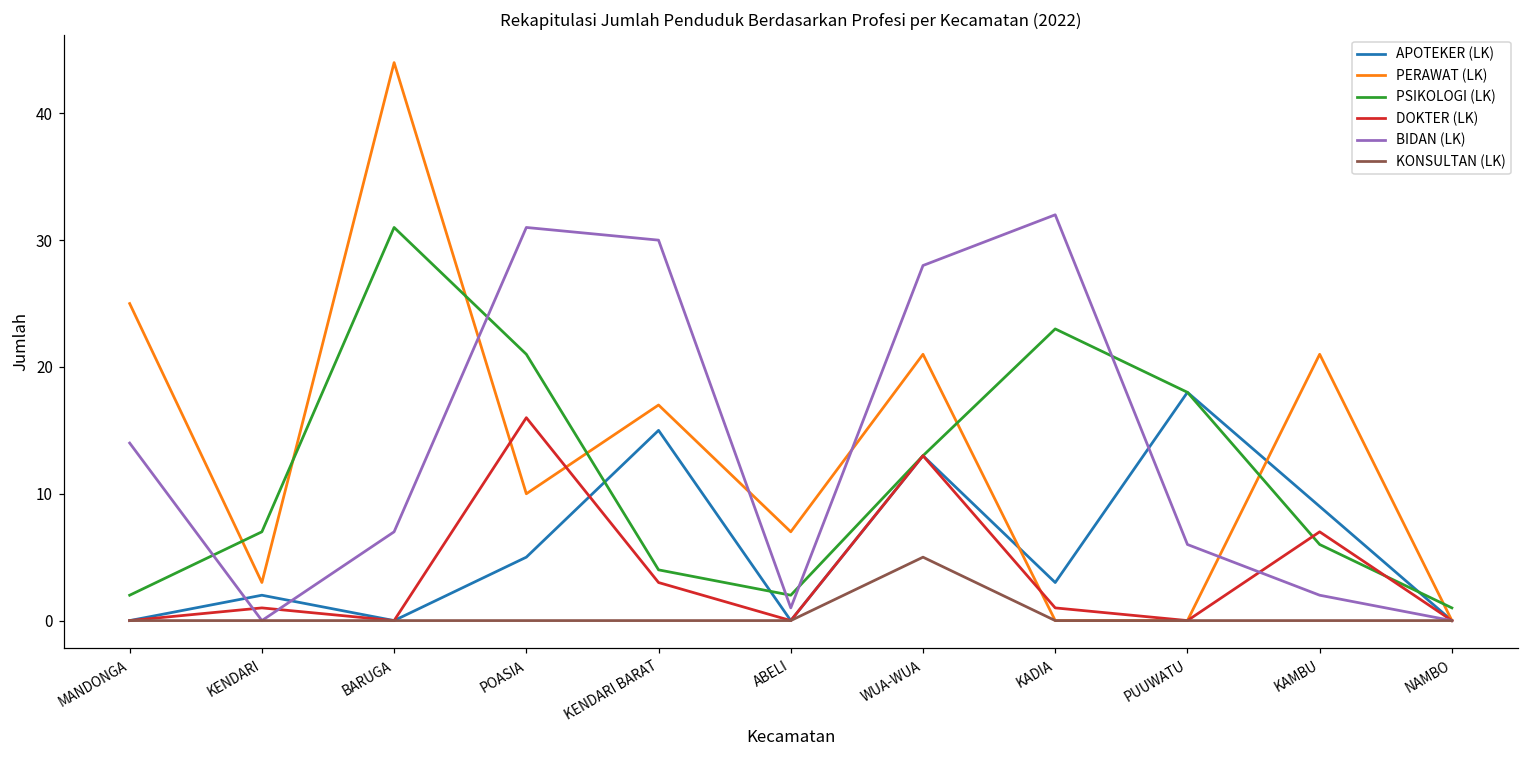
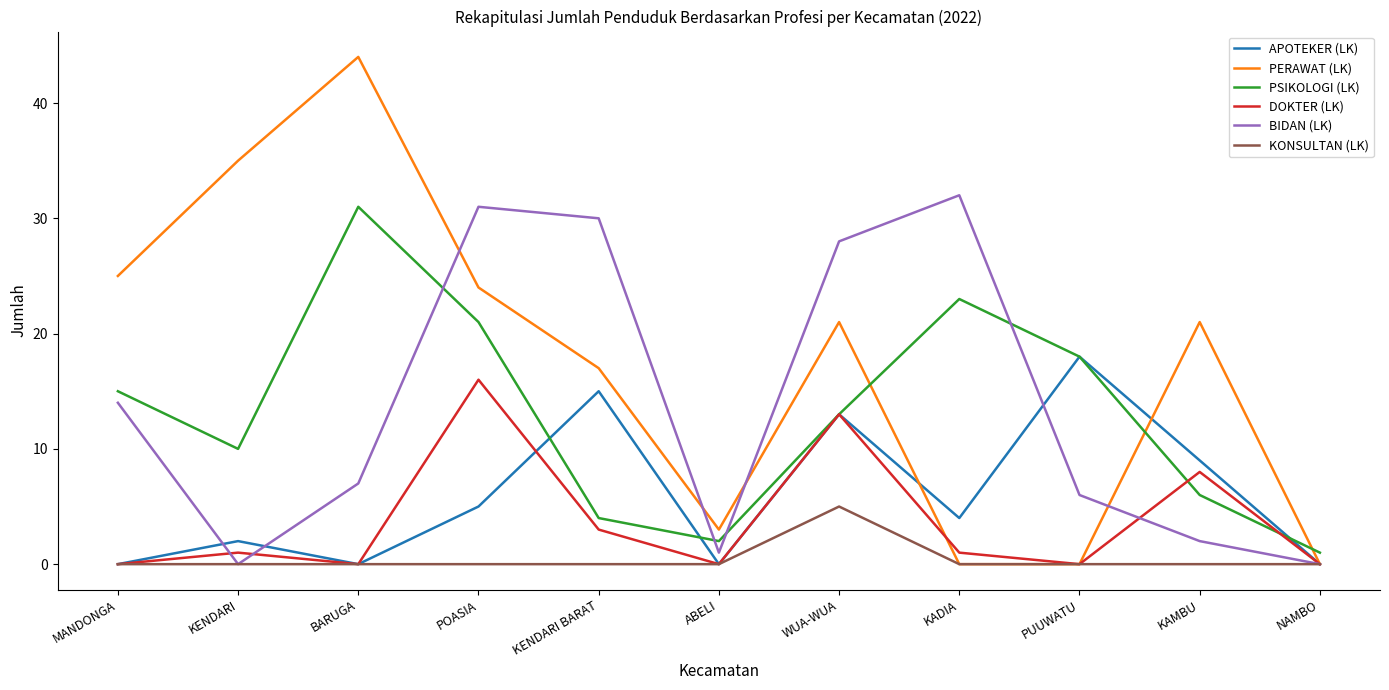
  {
    "APOTEKER (LK)": {
      "KENDARI": 2,
      "POASIA": 5,
      "KENDARI BARAT": 15,
-     "KADIA": 3,
+     "KADIA": 4,
      "KAMBU": 9
    },
    "PERAWAT (LK)": {
      "MANDONGA": 25,
-     "KENDARI": 3,
+     "KENDARI": 35,
      "BARUGA": 44,
-     "POASIA": 10,
+     "POASIA": 24,
      "KENDARI BARAT": 17,
-     "ABELI": 7,
+     "ABELI": 3,
      "WUA-WUA": 21,
      "KAMBU": 21
    },
    "PSIKOLOGI (LK)": {
-     "MANDONGA": 2,
-     "KENDARI": 7,
+     "MANDONGA": 15,
+     "KENDARI": 10,
      "BARUGA": 31,
      "POASIA": 21,
      "KENDARI BARAT": 4,
      "ABELI": 2,
      "KADIA": 23,
      "KAMBU": 6,
      "NAMBO": 1
    },
    "DOKTER (LK)": {
      "KENDARI": 1,
      "POASIA": 16,
      "KENDARI BARAT": 3,
      "KADIA": 1,
-     "KAMBU": 7
+     "KAMBU": 8
    },
    "BIDAN (LK)": {
      "MANDONGA": 14,
      "BARUGA": 7,
      "POASIA": 31,
      "KENDARI BARAT": 30,
      "ABELI": 1,
      "WUA-WUA": 28,
      "KADIA": 32,
      "PUUWATU": 6,
      "KAMBU": 2
    },
    "KONSULTAN (LK)": {
      "POASIA": 0,
      "KENDARI BARAT": 0,
      "WUA-WUA": 5,
      "KAMBU": 0
    }
  }
